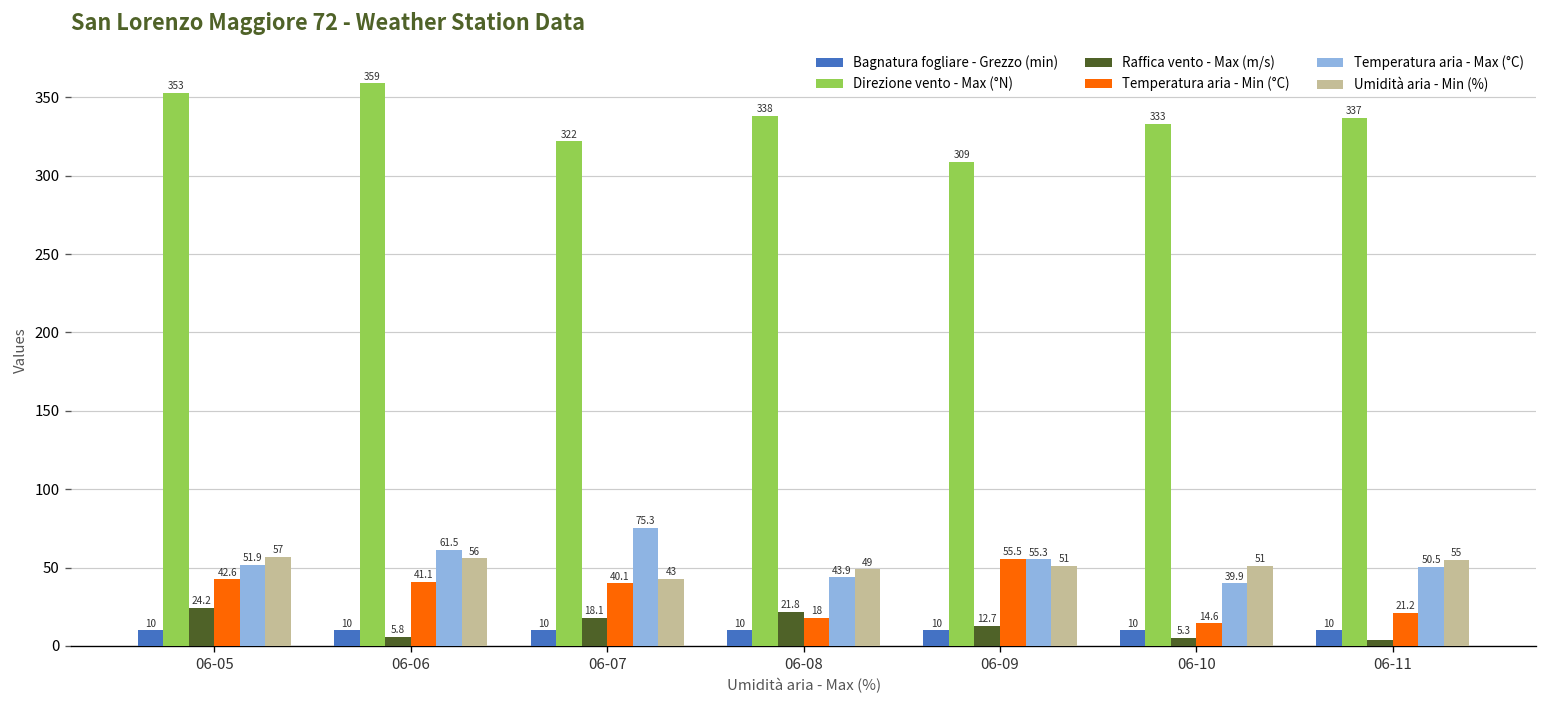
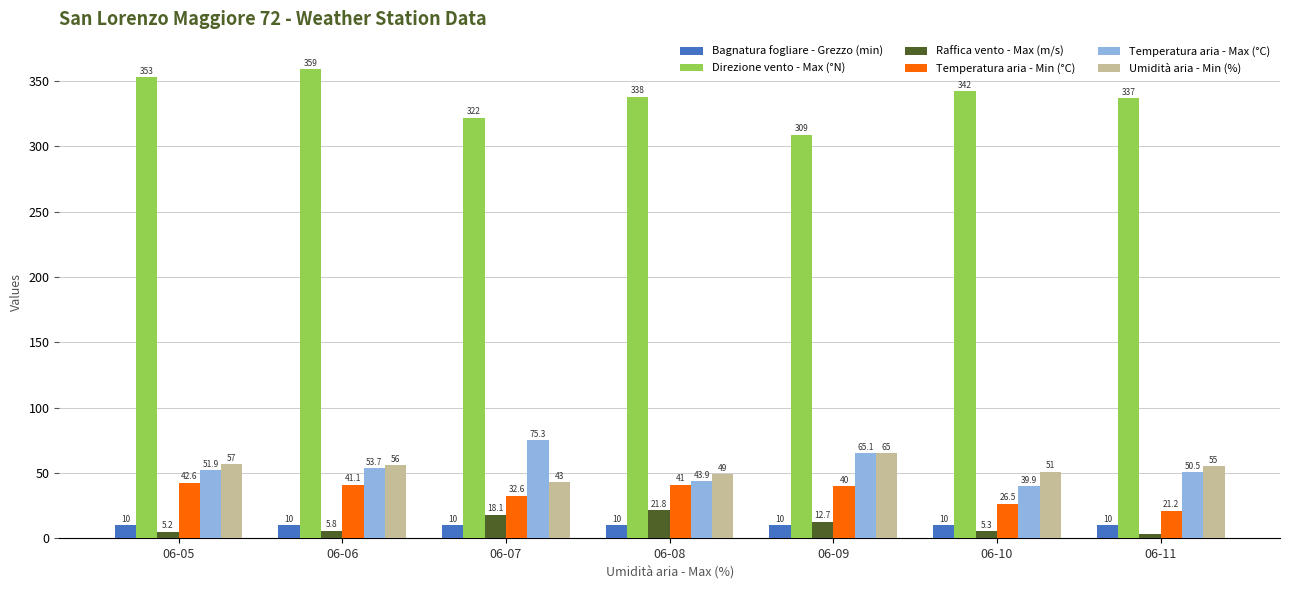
  {
    "Bagnatura fogliare - Grezzo (min)": {
      "06-05": 10,
      "06-06": 10,
      "06-07": 10,
      "06-08": 10,
      "06-09": 10,
      "06-10": 10,
      "06-11": 10
    },
    "Direzione vento - Max (°N)": {
      "06-05": 353,
      "06-06": 359,
      "06-07": 322,
      "06-08": 338,
      "06-09": 309,
-     "06-10": 333,
+     "06-10": 342,
      "06-11": 337
    },
    "Raffica vento - Max (m/s)": {
-     "06-05": 24.2,
+     "06-05": 5.2,
      "06-06": 5.8,
      "06-07": 18.1,
      "06-08": 21.8,
      "06-09": 12.7,
      "06-10": 5.3
    },
    "Temperatura aria - Min (°C)": {
      "06-05": 42.6,
      "06-06": 41.1,
-     "06-07": 40.1,
-     "06-08": 18,
-     "06-09": 55.5,
-     "06-10": 14.6,
+     "06-07": 32.6,
+     "06-08": 41,
+     "06-09": 40,
+     "06-10": 26.5,
      "06-11": 21.2
    },
    "Temperatura aria - Max (°C)": {
      "06-05": 51.9,
-     "06-06": 61.5,
+     "06-06": 53.7,
      "06-07": 75.3,
      "06-08": 43.9,
-     "06-09": 55.3,
+     "06-09": 65.1,
      "06-10": 39.9,
      "06-11": 50.5
    },
    "Umidità aria - Min (%)": {
      "06-05": 57,
      "06-06": 56,
      "06-07": 43,
      "06-08": 49,
-     "06-09": 51,
+     "06-09": 65,
      "06-10": 51,
      "06-11": 55
    }
  }
